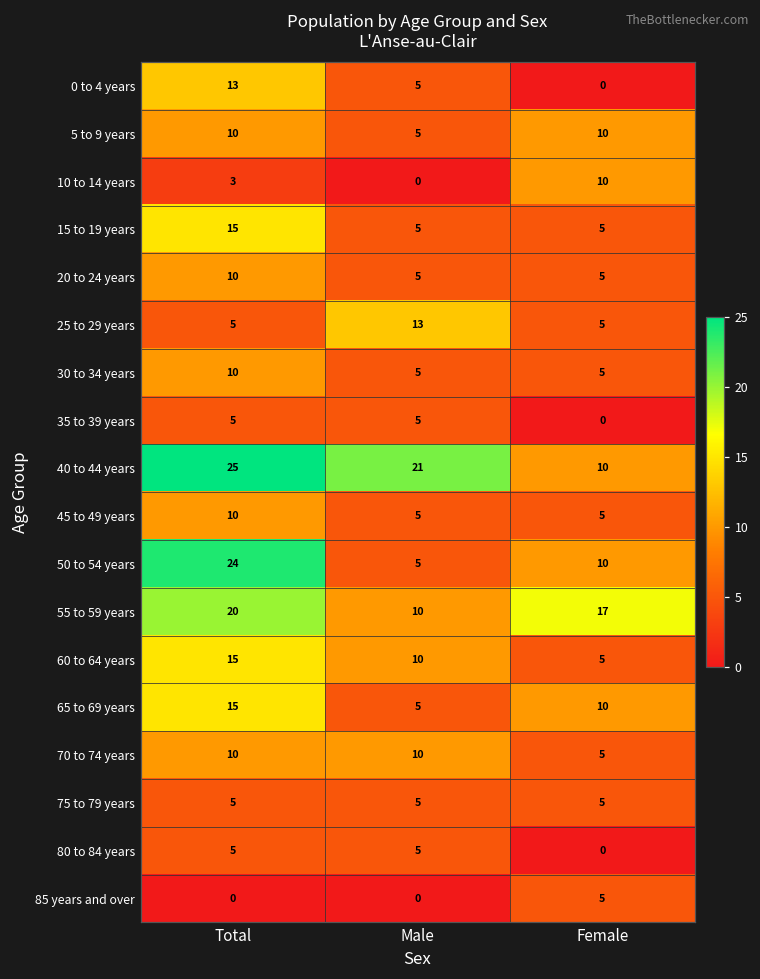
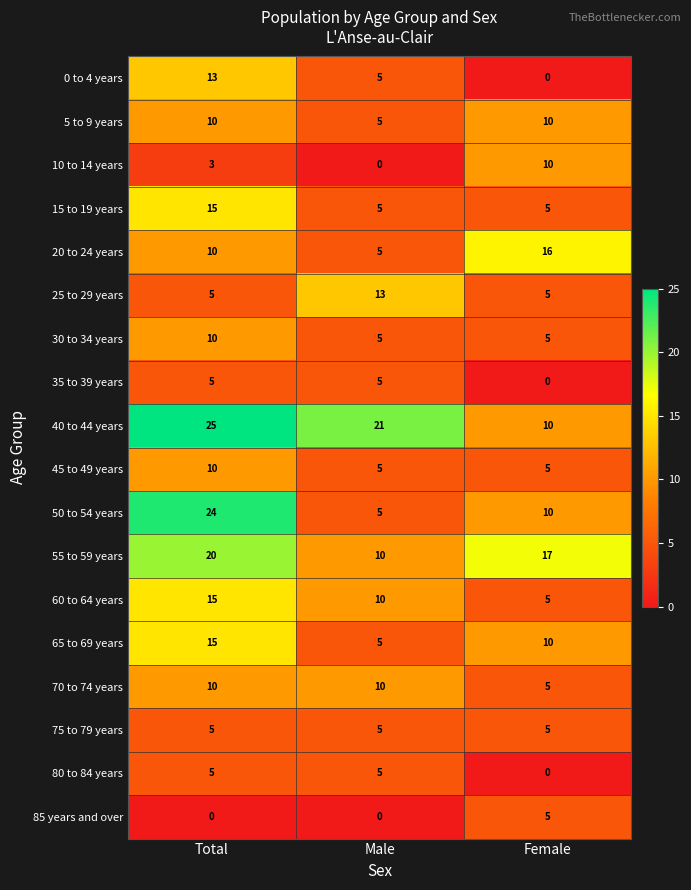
  {
    "0 to 4 years": {
      "Total": 13,
      "Male": 5,
      "Female": 0
    },
    "5 to 9 years": {
      "Total": 10,
      "Male": 5,
      "Female": 10
    },
    "10 to 14 years": {
      "Total": 3,
      "Male": 0,
      "Female": 10
    },
    "15 to 19 years": {
      "Total": 15,
      "Male": 5,
      "Female": 5
    },
    "20 to 24 years": {
      "Total": 10,
      "Male": 5,
-     "Female": 5
+     "Female": 16
    },
    "25 to 29 years": {
      "Total": 5,
      "Male": 13,
      "Female": 5
    },
    "30 to 34 years": {
      "Total": 10,
      "Male": 5,
      "Female": 5
    },
    "35 to 39 years": {
      "Total": 5,
      "Male": 5,
      "Female": 0
    },
    "40 to 44 years": {
      "Total": 25,
      "Male": 21,
      "Female": 10
    },
    "45 to 49 years": {
      "Total": 10,
      "Male": 5,
      "Female": 5
    },
    "50 to 54 years": {
      "Total": 24,
      "Male": 5,
      "Female": 10
    },
    "55 to 59 years": {
      "Total": 20,
      "Male": 10,
      "Female": 17
    },
    "60 to 64 years": {
      "Total": 15,
      "Male": 10,
      "Female": 5
    },
    "65 to 69 years": {
      "Total": 15,
      "Male": 5,
      "Female": 10
    },
    "70 to 74 years": {
      "Total": 10,
      "Male": 10,
      "Female": 5
    },
    "75 to 79 years": {
      "Total": 5,
      "Male": 5,
      "Female": 5
    },
    "80 to 84 years": {
      "Total": 5,
      "Male": 5,
      "Female": 0
    },
    "85 years and over": {
      "Total": 0,
      "Male": 0,
      "Female": 5
    }
  }
